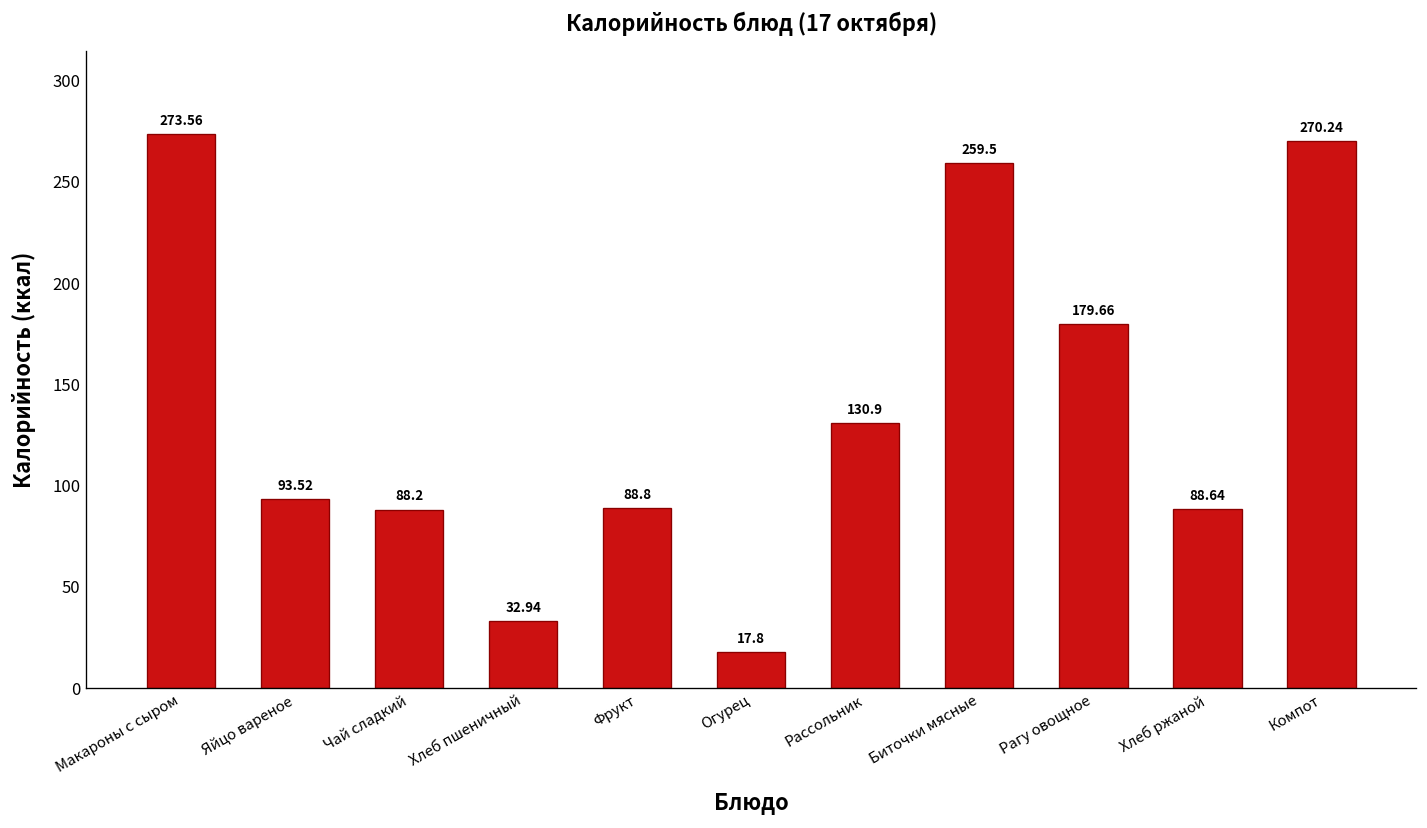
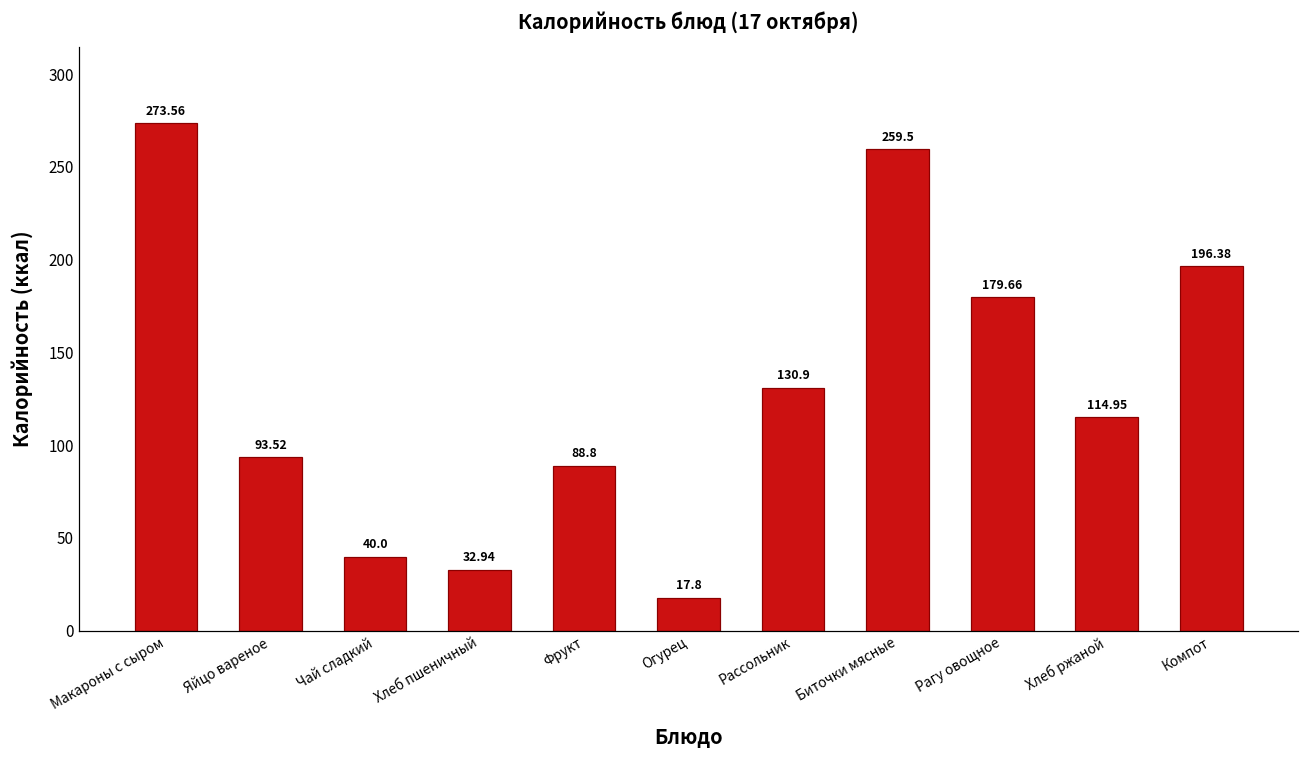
  {
    "Макароны с сыром": 273.56,
    "Яйцо вареное": 93.52,
-   "Чай сладкий": 88.2,
+   "Чай сладкий": 40.0,
    "Хлеб пшеничный": 32.94,
    "Фрукт": 88.8,
    "Огурец": 17.8,
    "Рассольник": 130.9,
    "Биточки мясные": 259.5,
    "Рагу овощное": 179.66,
-   "Хлеб ржаной": 88.64,
-   "Компот": 270.24
+   "Хлеб ржаной": 114.95,
+   "Компот": 196.38
  }
